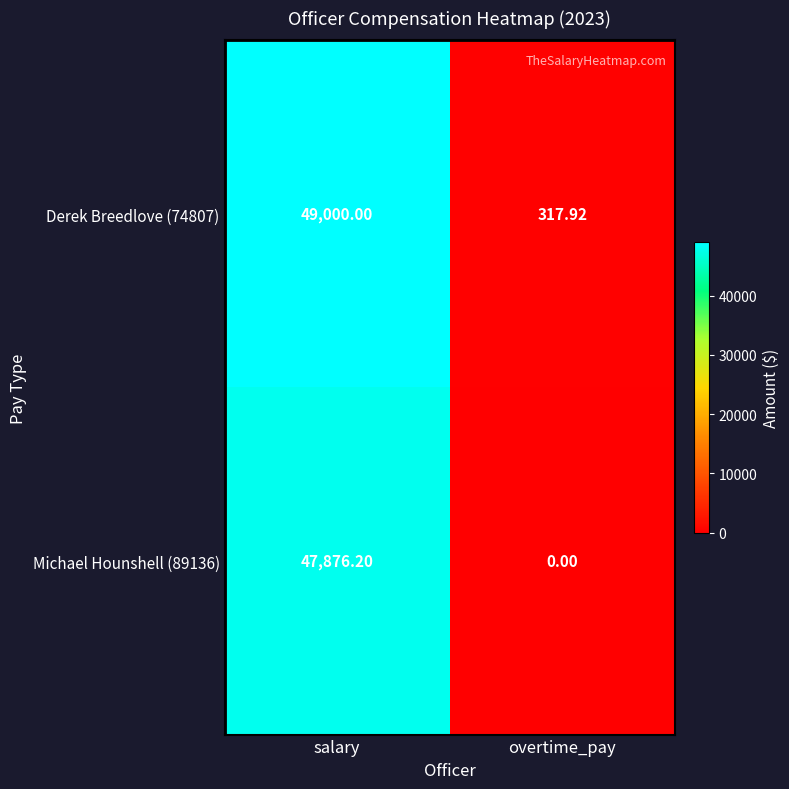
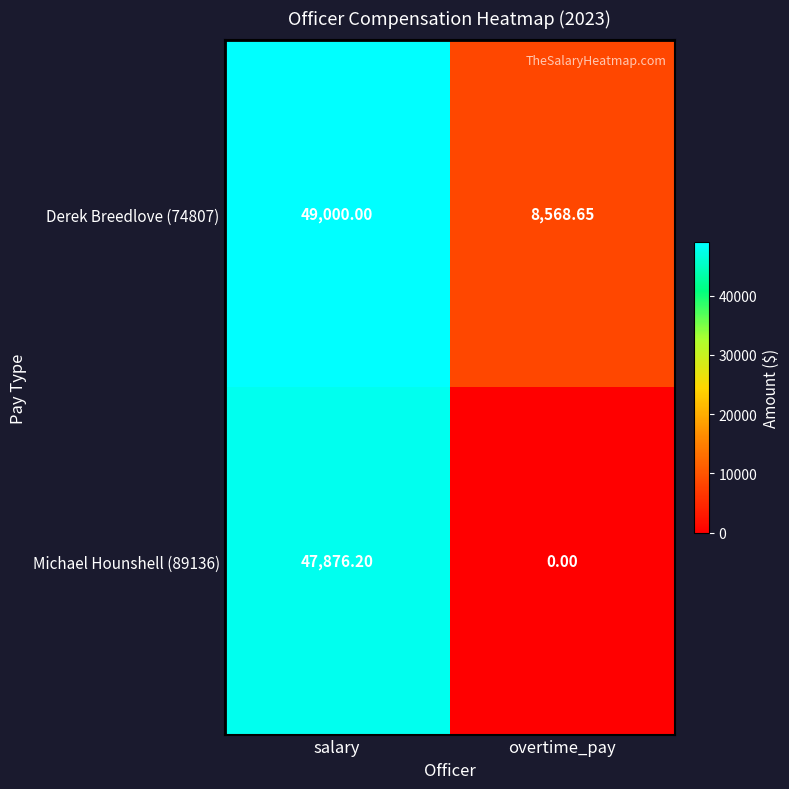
  {
    "Derek Breedlove (74807)": {
      "salary": "49,000.00",
-     "overtime_pay": "317.92"
+     "overtime_pay": "8,568.65"
    },
    "Michael Hounshell (89136)": {
      "salary": "47,876.20",
      "overtime_pay": "0.00"
    }
  }
